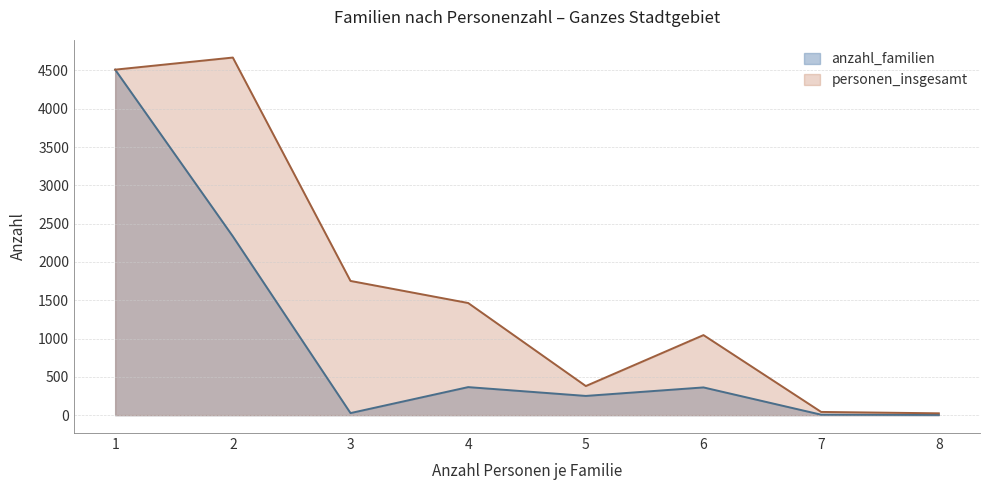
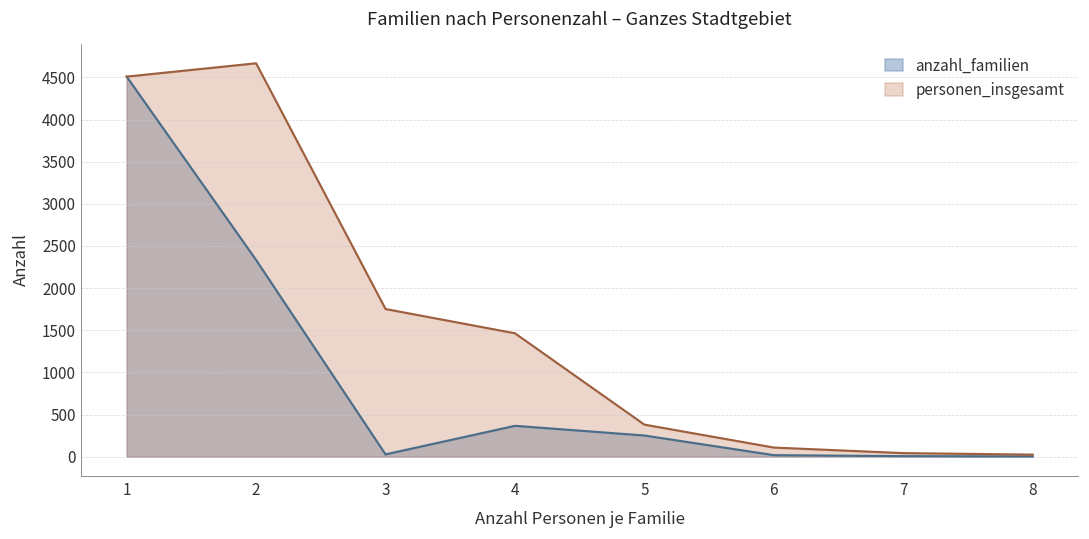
  {
    "anzahl_familien": {
      "2": 2300,
      "3": 0,
      "4": 400,
      "5": 300,
-     "6": 400,
+     "6": 0,
      "7": 0
    },
    "personen_insgesamt": {
      "2": 4700,
      "3": 1800,
      "4": 1500,
      "5": 400,
-     "6": 1000,
+     "6": 100,
      "7": 0
    }
  }
